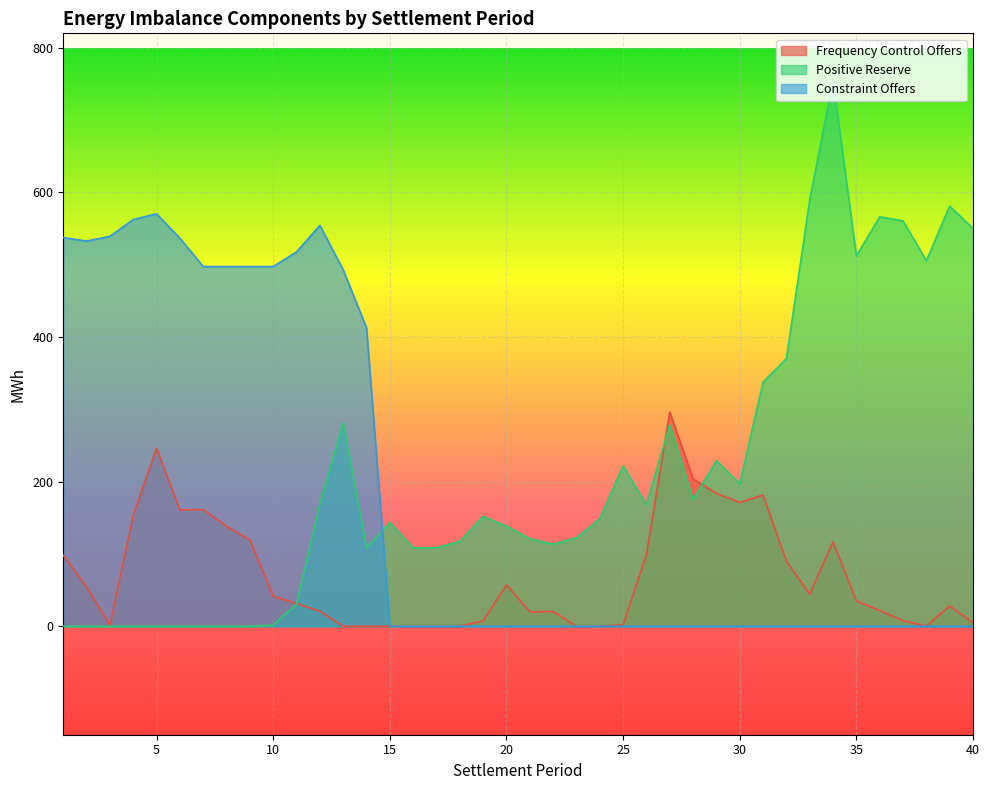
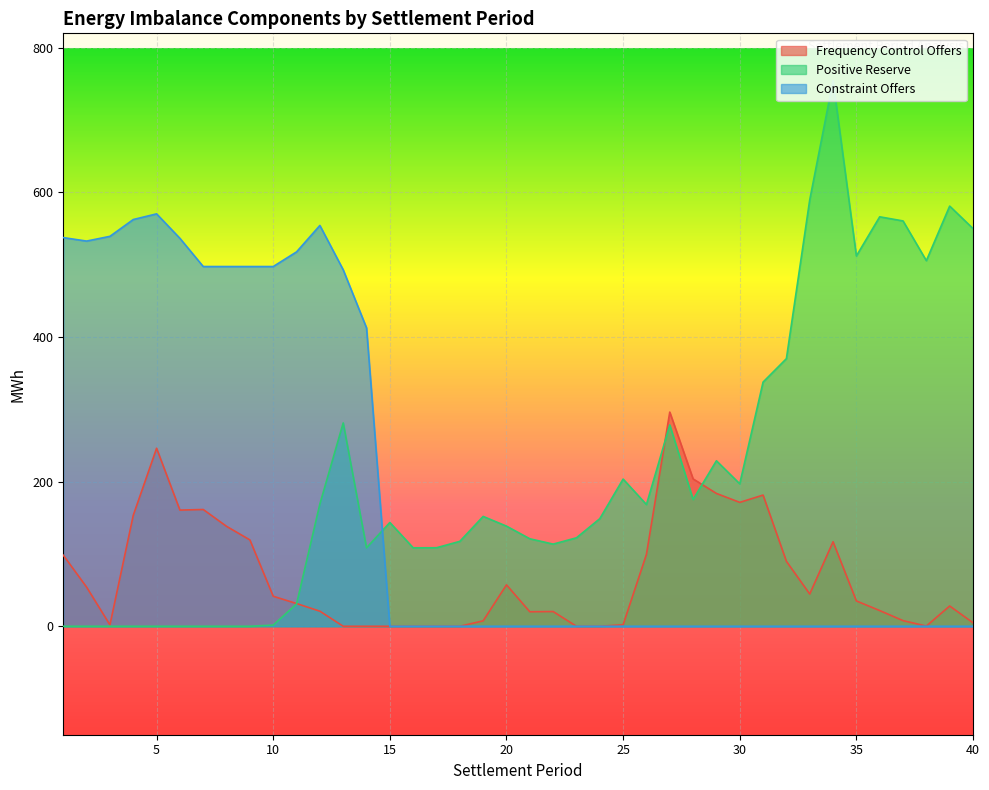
  {
    "Frequency Control Offers": {
      "5": 250,
      "10": 40,
      "20": 60,
      "30": 170,
      "35": 40,
      "40": 0
    },
    "Positive Reserve": {
      "5": 0,
      "10": 0,
      "15": 140,
      "20": 140,
-     "25": 220,
+     "25": 200,
      "30": 200,
      "35": 510,
      "40": 550
    },
    "Constraint Offers": {
      "5": 570,
      "10": 500,
      "20": 0,
      "30": 0,
      "35": 0,
      "40": 0
    }
  }
